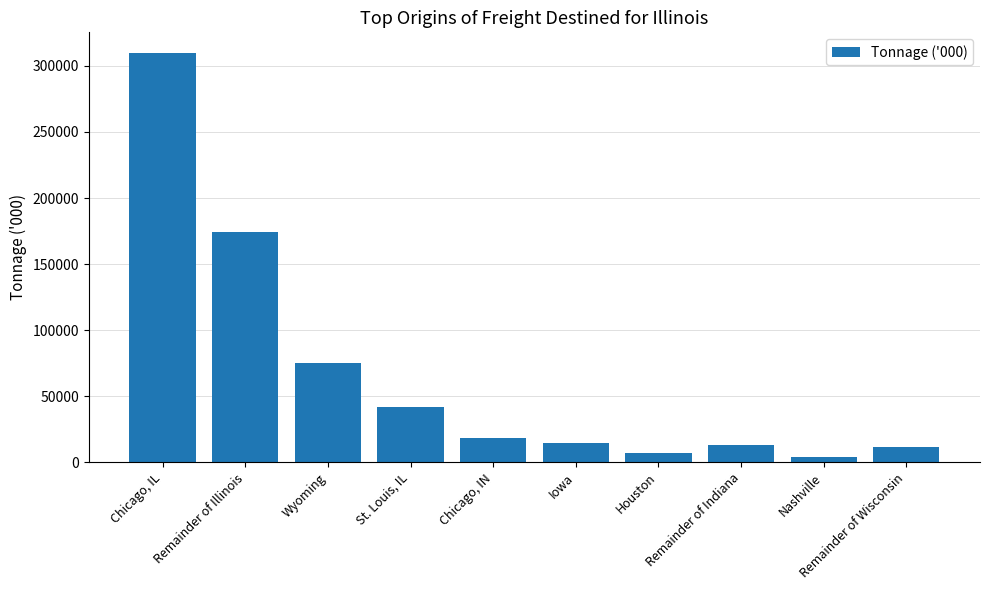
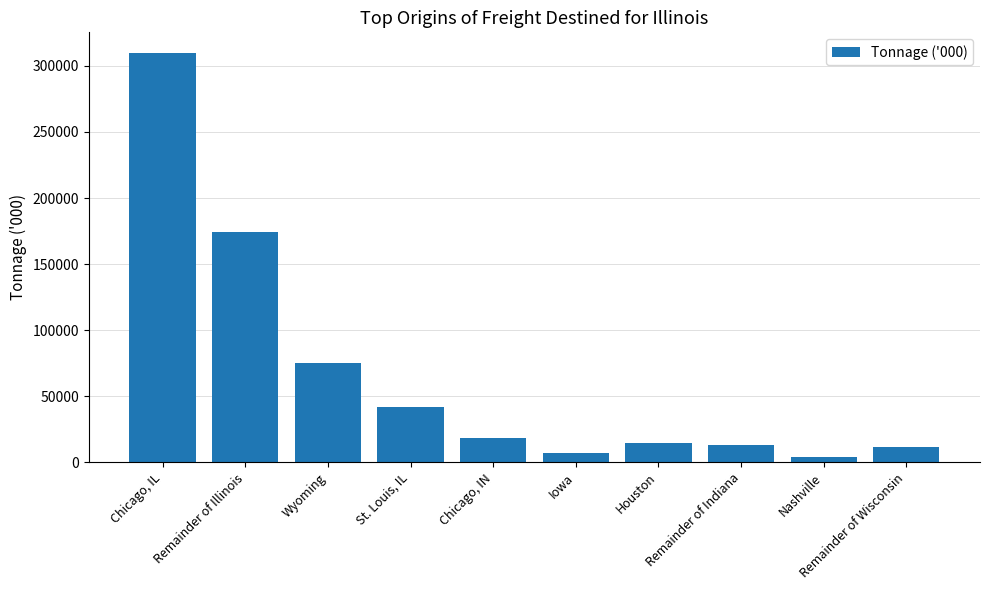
  {
    "Chicago, IL": 310000,
    "Remainder of Illinois": 175000,
    "Wyoming": 75000,
    "St. Louis, IL": 42000,
    "Chicago, IN": 18000,
-   "Iowa": 14000,
-   "Houston": 7000,
+   "Iowa": 7000,
+   "Houston": 14000,
    "Remainder of Indiana": 13000,
    "Nashville": 4000,
    "Remainder of Wisconsin": 12000
  }
